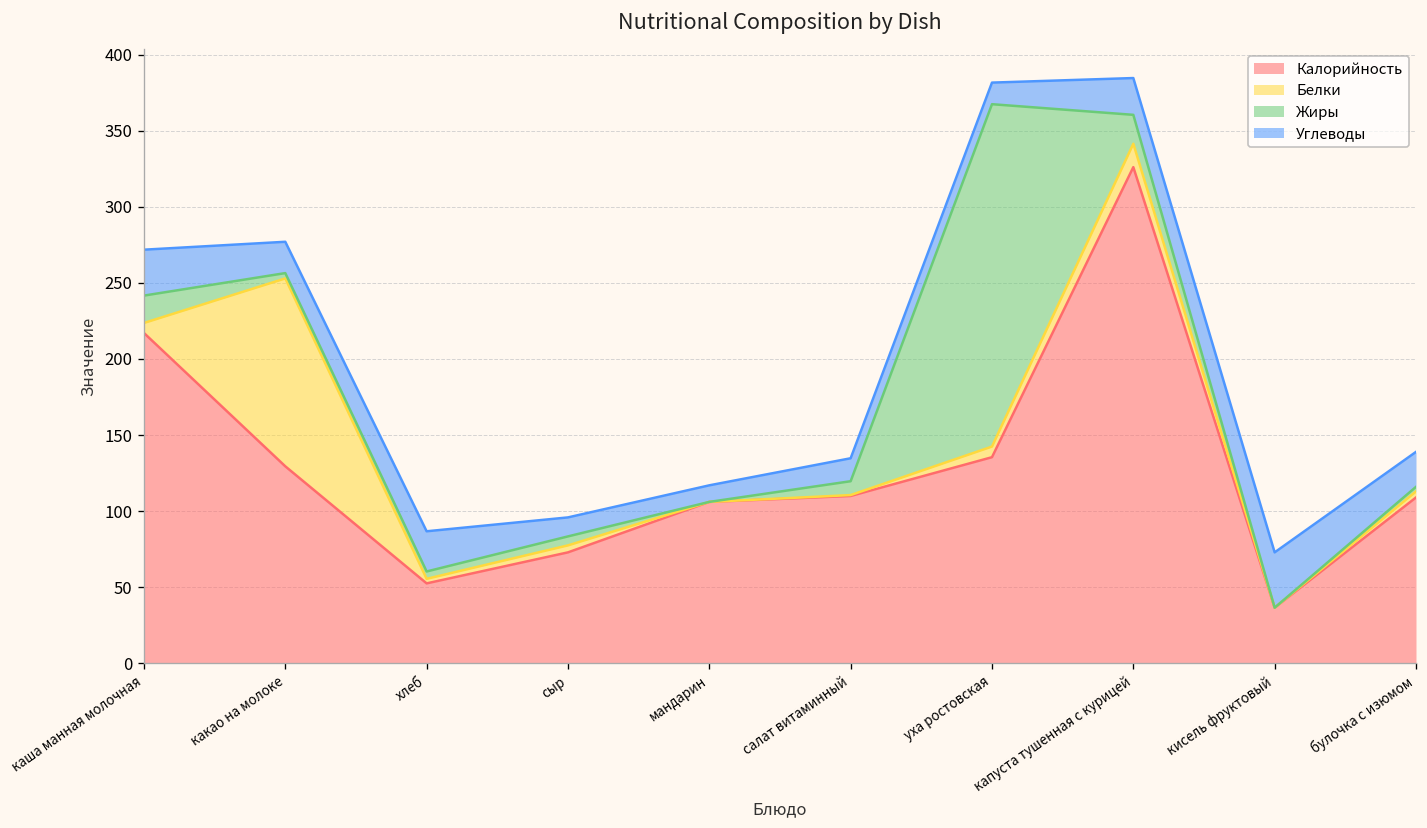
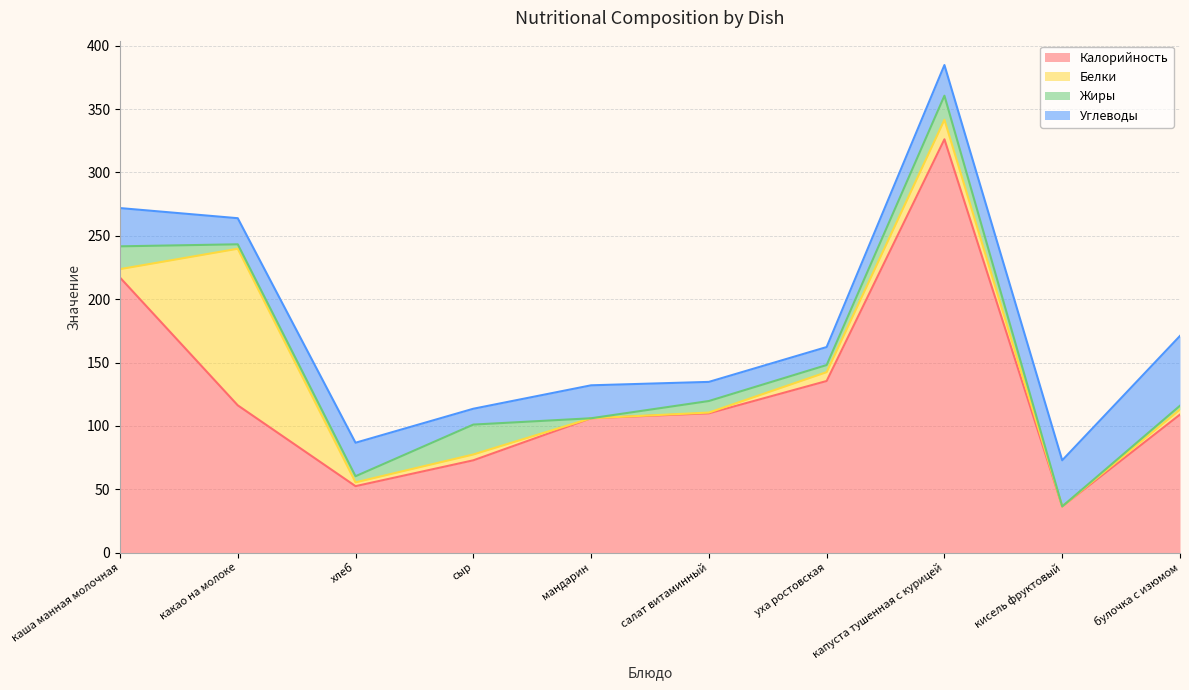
  {
    "Калорийность": {
      "каша манная молочная": 217,
-     "какао на молоке": 129,
+     "какао на молоке": 116,
      "хлеб": 52,
      "сыр": 73,
      "уха ростовская": 135,
      "капуста тушенная с курицей": 326,
      "булочка с изюмом": 109
    },
    "Белки": {
      "каша манная молочная": 7,
      "какао на молоке": 124,
      "хлеб": 3,
      "сыр": 5,
      "уха ростовская": 7,
      "капуста тушенная с курицей": 15,
      "булочка с изюмом": 4
    },
    "Жиры": {
      "каша манная молочная": 18,
      "какао на молоке": 4,
      "хлеб": 5,
-     "сыр": 6,
+     "сыр": 24,
      "салат витаминный": 9,
-     "уха ростовская": 225,
+     "уха ростовская": 6,
      "капуста тушенная с курицей": 19,
      "булочка с изюмом": 3
    },
    "Углеводы": {
      "каша манная молочная": 30,
      "какао на молоке": 21,
      "хлеб": 26,
      "сыр": 13,
-     "мандарин": 11,
+     "мандарин": 26,
      "салат витаминный": 15,
      "уха ростовская": 14,
      "капуста тушенная с курицей": 24,
      "кисель фруктовый": 36,
-     "булочка с изюмом": 23
+     "булочка с изюмом": 55
    }
  }
